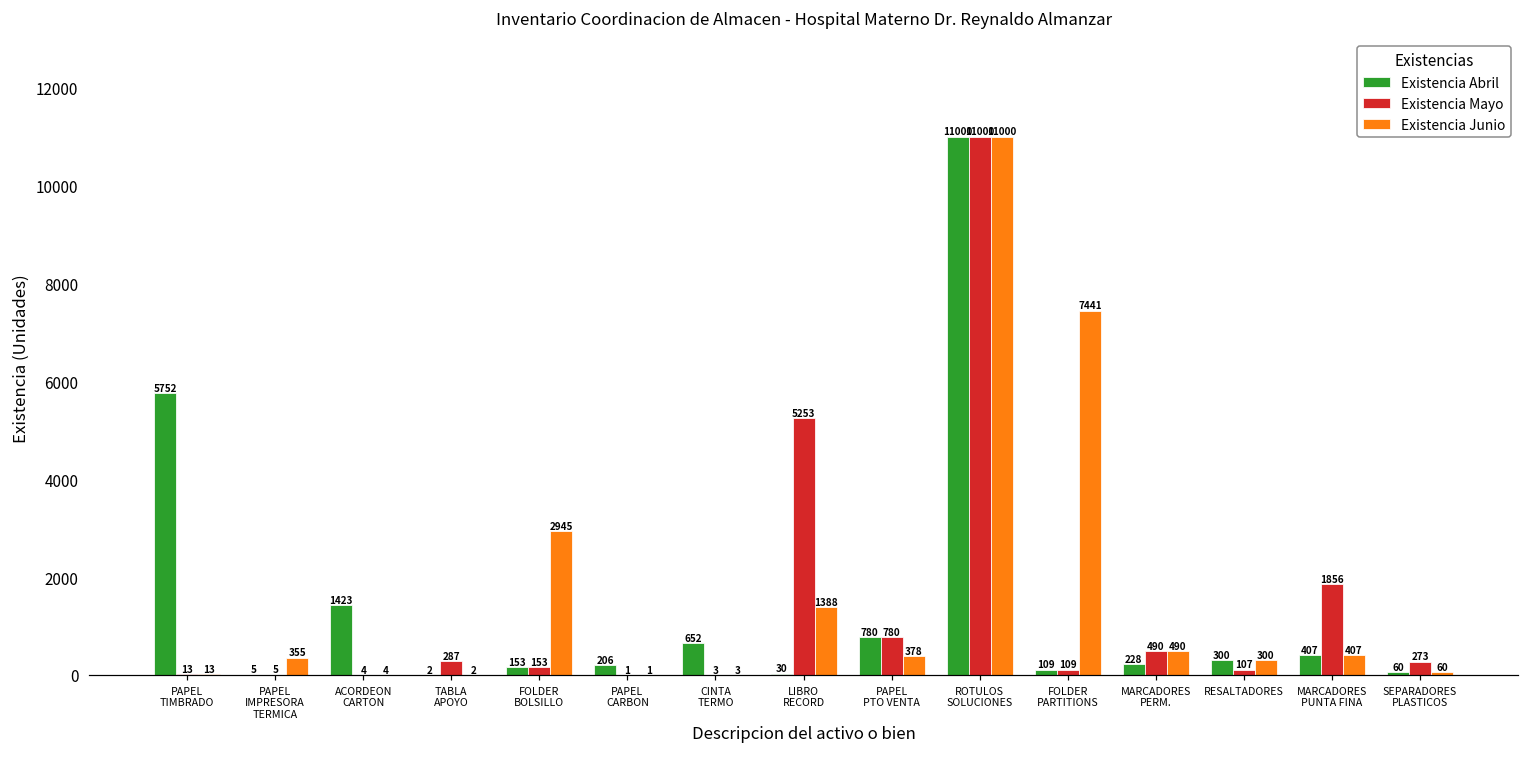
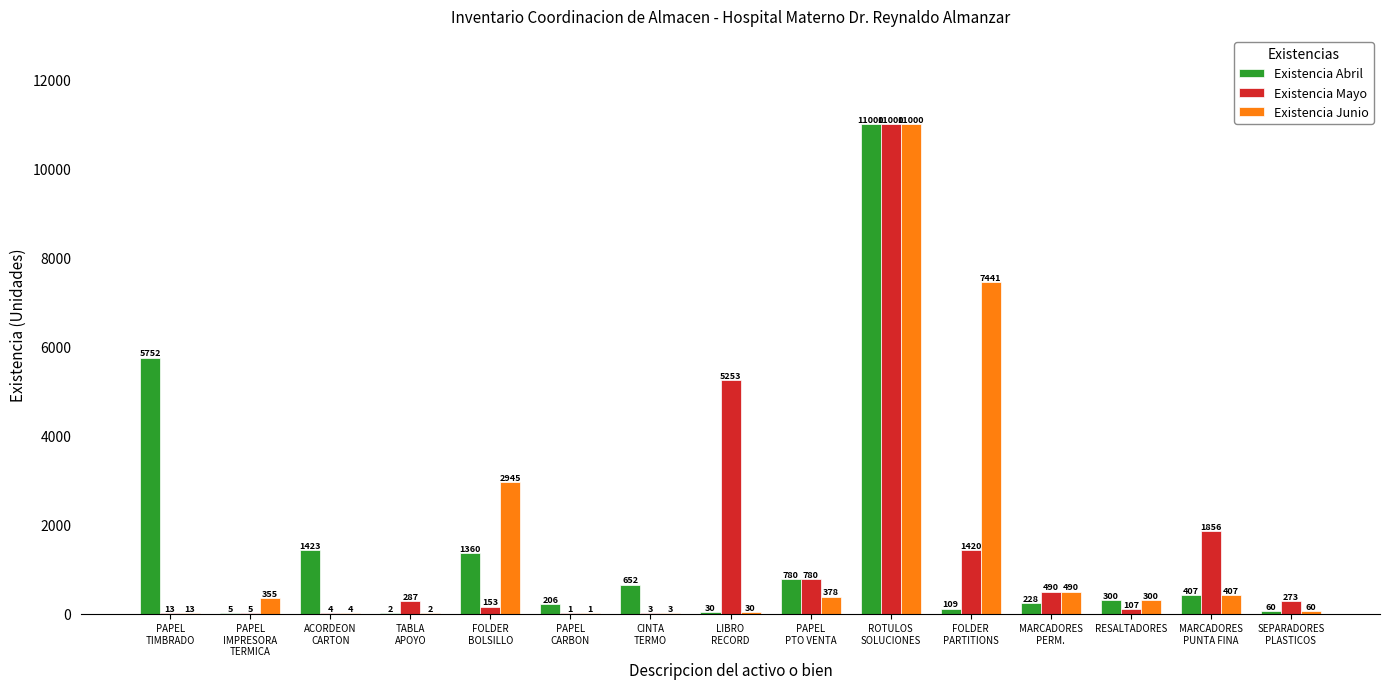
  {
    "Existencia Abril": {
      "PAPEL TIMBRADO": 5752,
      "PAPEL IMPRESORA TERMICA": 5,
      "ACORDEON CARTON": 1423,
      "TABLA APOYO": 2,
-     "FOLDER BOLSILLO": 153,
+     "FOLDER BOLSILLO": 1360,
      "PAPEL CARBON": 206,
      "CINTA TERMO": 652,
      "LIBRO RECORD": 30,
      "PAPEL PTO VENTA": 780,
      "FOLDER PARTITIONS": 109,
      "MARCADORES PERM.": 228,
      "RESALTADORES": 300,
      "MARCADORES PUNTA FINA": 407,
      "SEPARADORES PLASTICOS": 60
    },
    "Existencia Mayo": {
      "PAPEL TIMBRADO": 13,
      "PAPEL IMPRESORA TERMICA": 5,
      "ACORDEON CARTON": 4,
      "TABLA APOYO": 287,
      "FOLDER BOLSILLO": 153,
      "PAPEL CARBON": 1,
      "CINTA TERMO": 3,
      "LIBRO RECORD": 5253,
      "PAPEL PTO VENTA": 780,
-     "FOLDER PARTITIONS": 109,
+     "FOLDER PARTITIONS": 1420,
      "MARCADORES PERM.": 490,
      "RESALTADORES": 107,
      "MARCADORES PUNTA FINA": 1856,
      "SEPARADORES PLASTICOS": 273
    },
    "Existencia Junio": {
      "PAPEL TIMBRADO": 13,
      "PAPEL IMPRESORA TERMICA": 355,
      "ACORDEON CARTON": 4,
      "TABLA APOYO": 2,
      "FOLDER BOLSILLO": 2945,
      "PAPEL CARBON": 1,
      "CINTA TERMO": 3,
-     "LIBRO RECORD": 1388,
+     "LIBRO RECORD": 30,
      "PAPEL PTO VENTA": 378,
      "FOLDER PARTITIONS": 7441,
      "MARCADORES PERM.": 490,
      "RESALTADORES": 300,
      "MARCADORES PUNTA FINA": 407,
      "SEPARADORES PLASTICOS": 60
    }
  }
